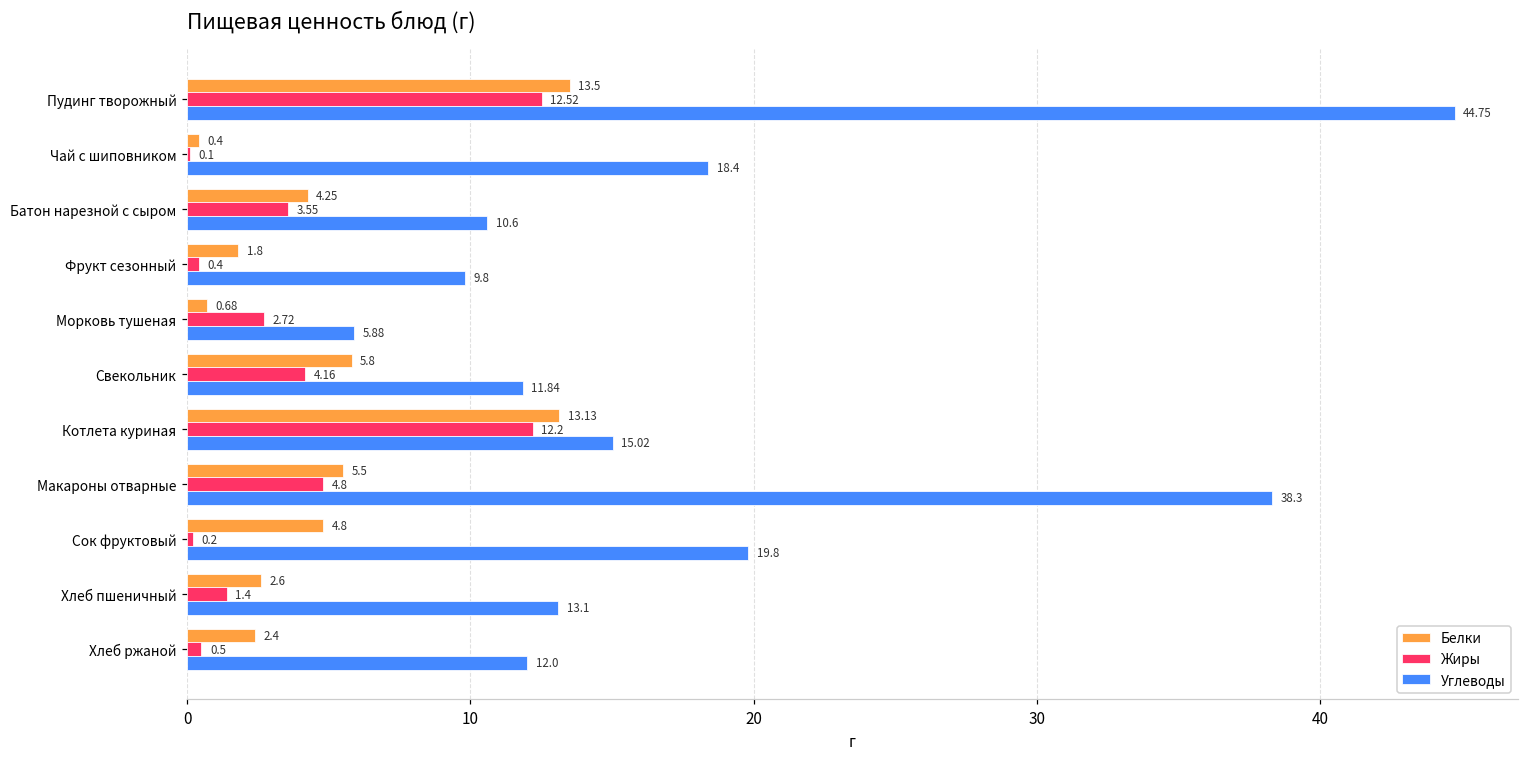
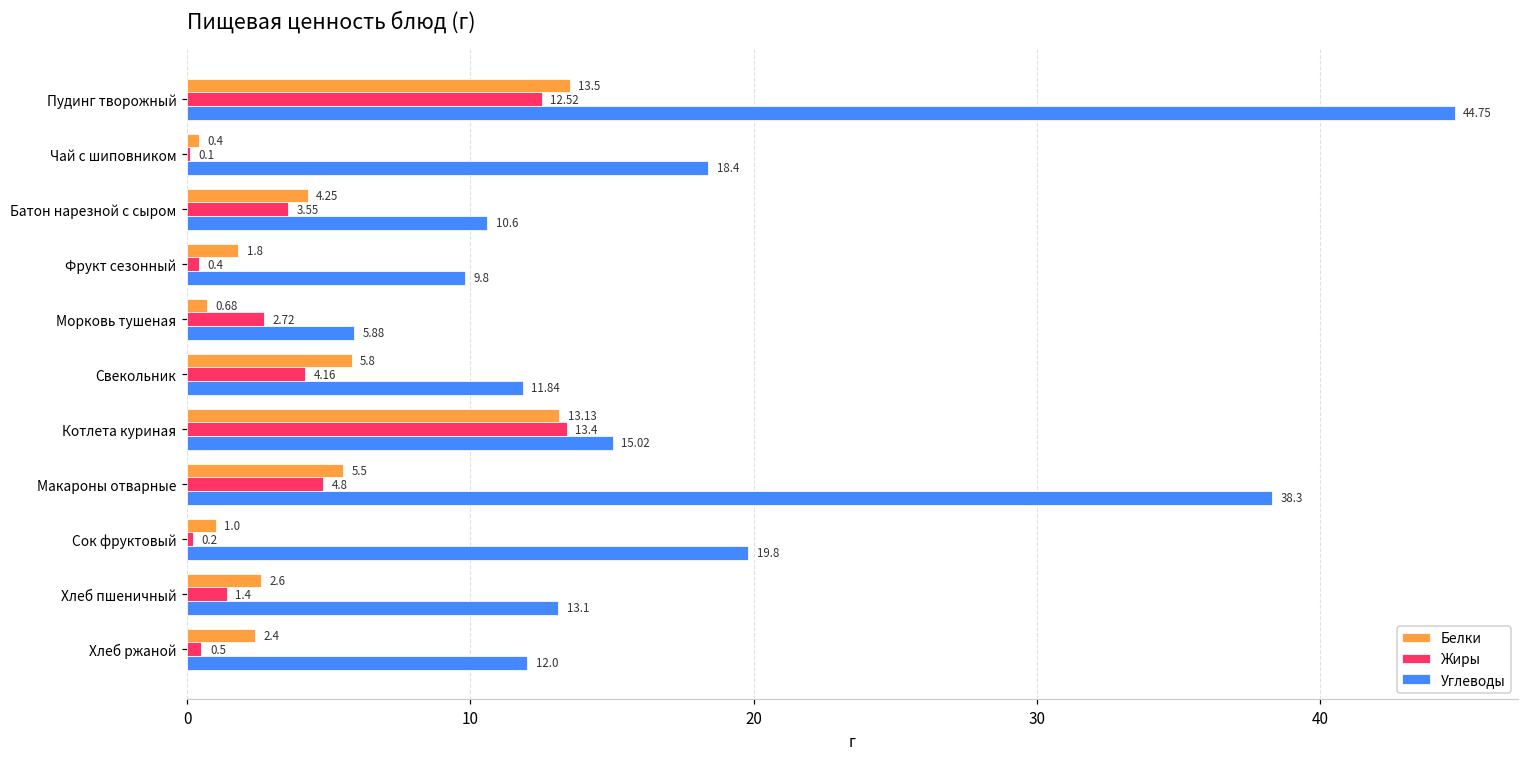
  {
    "Белки": {
      "Пудинг творожный": 13.5,
      "Чай с шиповником": 0.4,
      "Батон нарезной с сыром": 4.25,
      "Фрукт сезонный": 1.8,
      "Морковь тушеная": 0.68,
      "Свекольник": 5.8,
      "Котлета куриная": 13.13,
      "Макароны отварные": 5.5,
-     "Сок фруктовый": 4.8,
+     "Сок фруктовый": 1.0,
      "Хлеб пшеничный": 2.6,
      "Хлеб ржаной": 2.4
    },
    "Жиры": {
      "Пудинг творожный": 12.52,
      "Чай с шиповником": 0.1,
      "Батон нарезной с сыром": 3.55,
      "Фрукт сезонный": 0.4,
      "Морковь тушеная": 2.72,
      "Свекольник": 4.16,
-     "Котлета куриная": 12.2,
+     "Котлета куриная": 13.4,
      "Макароны отварные": 4.8,
      "Сок фруктовый": 0.2,
      "Хлеб пшеничный": 1.4,
      "Хлеб ржаной": 0.5
    },
    "Углеводы": {
      "Пудинг творожный": 44.75,
      "Чай с шиповником": 18.4,
      "Батон нарезной с сыром": 10.6,
      "Фрукт сезонный": 9.8,
      "Морковь тушеная": 5.88,
      "Свекольник": 11.84,
      "Котлета куриная": 15.02,
      "Макароны отварные": 38.3,
      "Сок фруктовый": 19.8,
      "Хлеб пшеничный": 13.1,
      "Хлеб ржаной": 12.0
    }
  }
